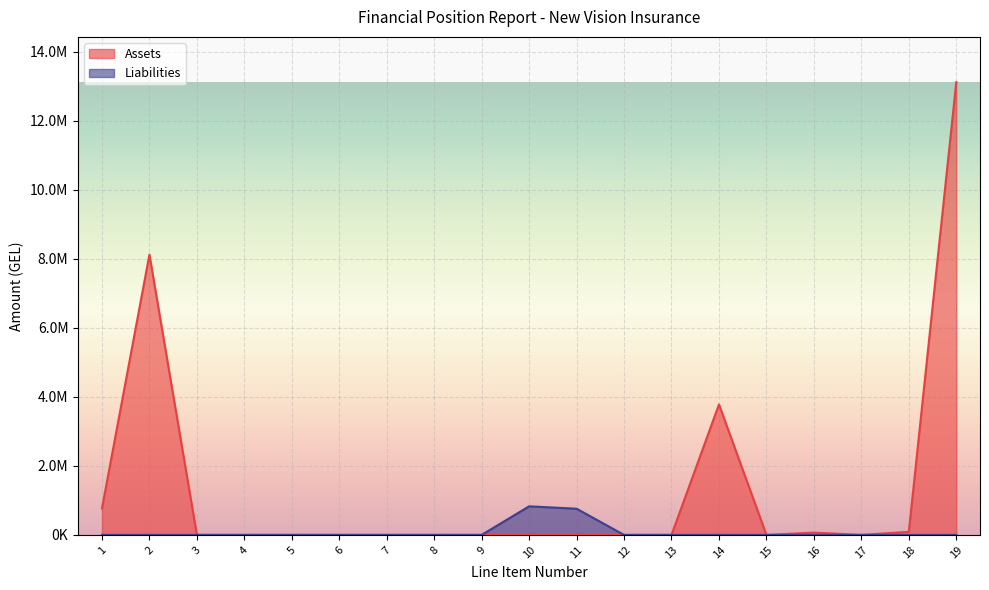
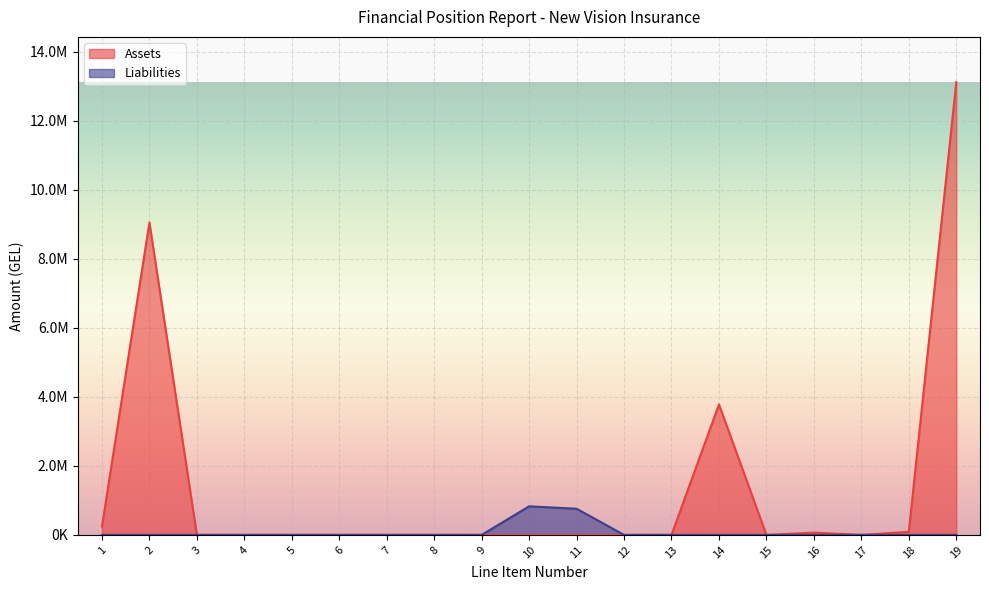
  {
    "Assets": {
-     "1": 800000,
-     "2": 8100000,
+     "1": 200000,
+     "2": 9100000,
      "10": 0,
      "11": 0,
      "14": 3800000,
      "18": 100000,
      "19": 13100000
    },
    "Liabilities": {
      "1": 0,
      "2": 0,
      "10": 800000,
      "11": 800000,
      "14": 0,
      "18": 0,
      "19": 0
    }
  }
